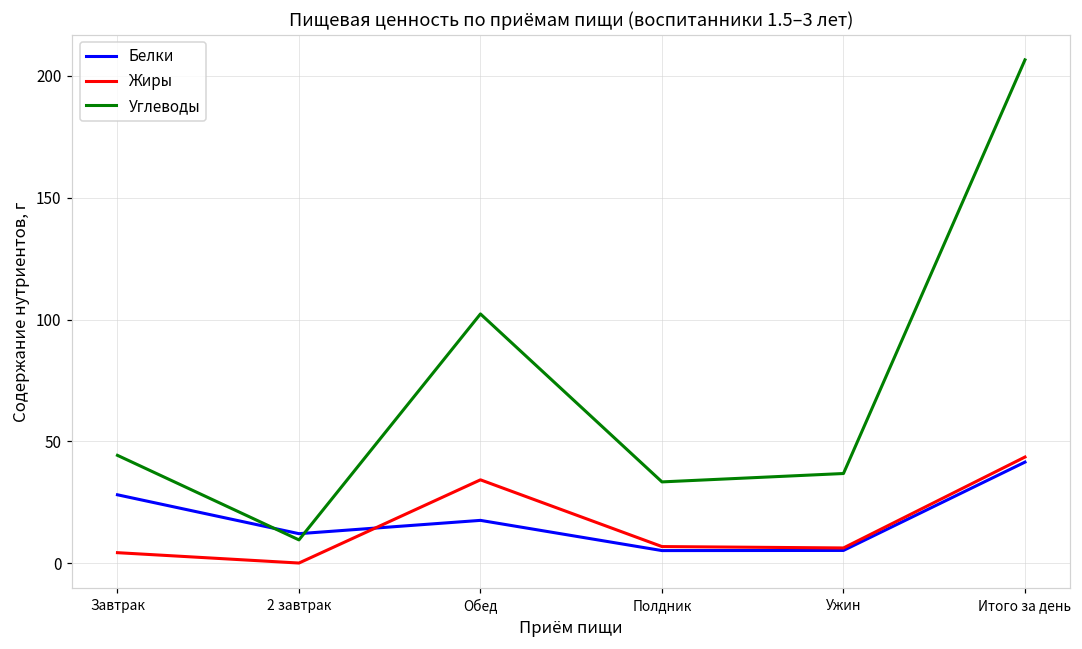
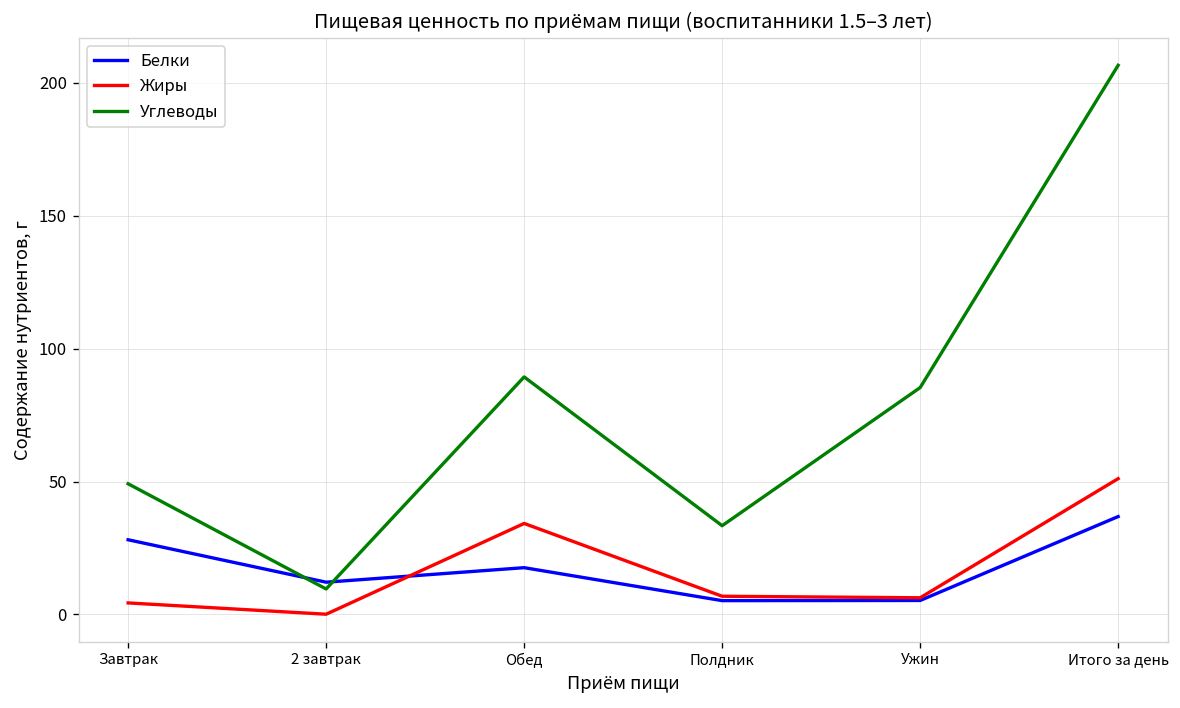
  {
    "Белки": {
      "Завтрак": 28,
      "2 завтрак": 12,
      "Обед": 18,
      "Полдник": 5,
-     "Итого за день": 42
+     "Итого за день": 37
    },
    "Жиры": {
      "Завтрак": 4,
      "2 завтрак": 0,
      "Обед": 34,
      "Полдник": 7,
-     "Итого за день": 44
+     "Итого за день": 51
    },
    "Углеводы": {
-     "Завтрак": 44,
+     "Завтрак": 49,
      "2 завтрак": 10,
-     "Обед": 102,
+     "Обед": 89,
      "Полдник": 33,
-     "Ужин": 37,
+     "Ужин": 85,
      "Итого за день": 207
    }
  }
